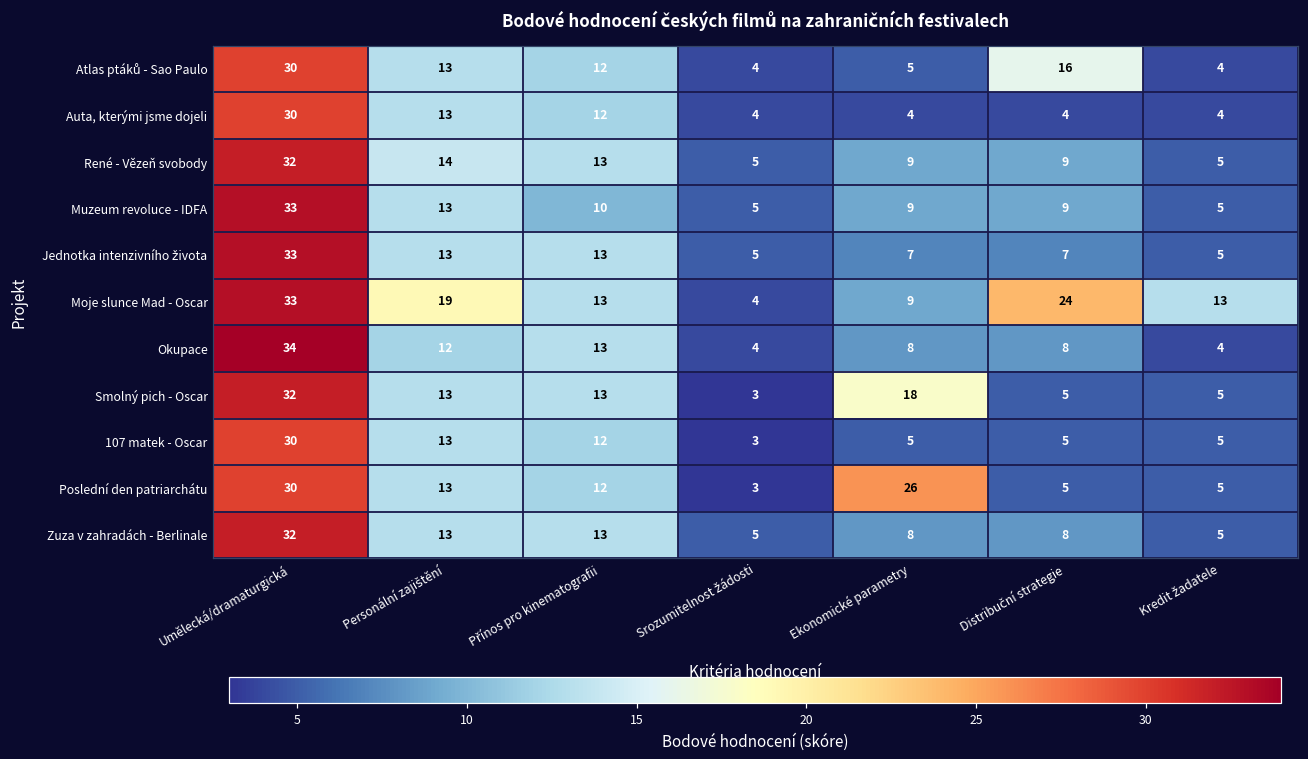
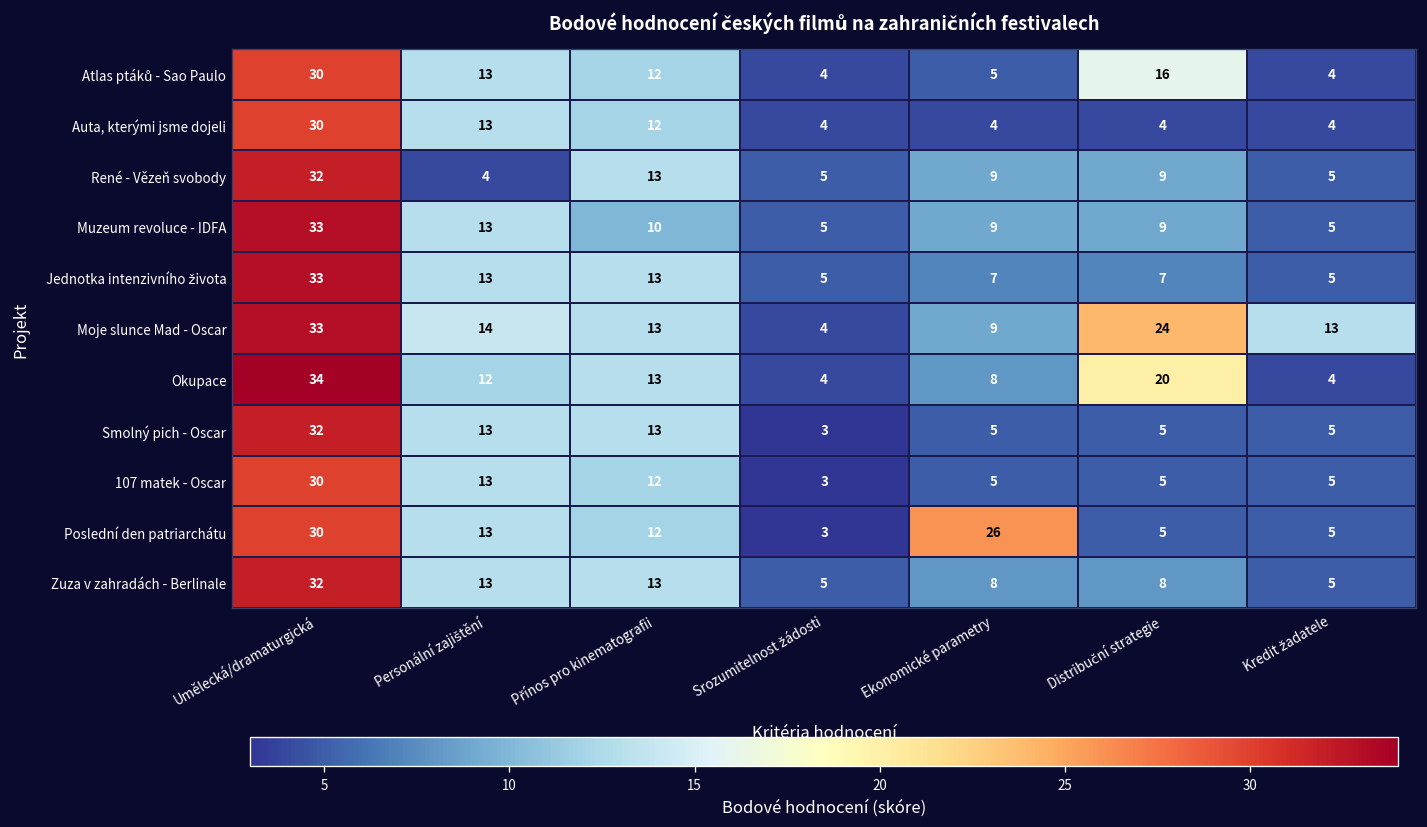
  {
    "Atlas ptáků - Sao Paulo": {
      "Umělecká/dramaturgická": 30,
      "Personální zajištění": 13,
      "Přínos pro kinematografii": 12,
      "Srozumitelnost žádosti": 4,
      "Ekonomické parametry": 5,
      "Distribuční strategie": 16,
      "Kredit žadatele": 4
    },
    "Auta, kterými jsme dojeli": {
      "Umělecká/dramaturgická": 30,
      "Personální zajištění": 13,
      "Přínos pro kinematografii": 12,
      "Srozumitelnost žádosti": 4,
      "Ekonomické parametry": 4,
      "Distribuční strategie": 4,
      "Kredit žadatele": 4
    },
    "René - Vězeň svobody": {
      "Umělecká/dramaturgická": 32,
-     "Personální zajištění": 14,
+     "Personální zajištění": 4,
      "Přínos pro kinematografii": 13,
      "Srozumitelnost žádosti": 5,
      "Ekonomické parametry": 9,
      "Distribuční strategie": 9,
      "Kredit žadatele": 5
    },
    "Muzeum revoluce - IDFA": {
      "Umělecká/dramaturgická": 33,
      "Personální zajištění": 13,
      "Přínos pro kinematografii": 10,
      "Srozumitelnost žádosti": 5,
      "Ekonomické parametry": 9,
      "Distribuční strategie": 9,
      "Kredit žadatele": 5
    },
    "Jednotka intenzivního života": {
      "Umělecká/dramaturgická": 33,
      "Personální zajištění": 13,
      "Přínos pro kinematografii": 13,
      "Srozumitelnost žádosti": 5,
      "Ekonomické parametry": 7,
      "Distribuční strategie": 7,
      "Kredit žadatele": 5
    },
    "Moje slunce Mad - Oscar": {
      "Umělecká/dramaturgická": 33,
-     "Personální zajištění": 19,
+     "Personální zajištění": 14,
      "Přínos pro kinematografii": 13,
      "Srozumitelnost žádosti": 4,
      "Ekonomické parametry": 9,
      "Distribuční strategie": 24,
      "Kredit žadatele": 13
    },
    "Okupace": {
      "Umělecká/dramaturgická": 34,
      "Personální zajištění": 12,
      "Přínos pro kinematografii": 13,
      "Srozumitelnost žádosti": 4,
      "Ekonomické parametry": 8,
-     "Distribuční strategie": 8,
+     "Distribuční strategie": 20,
      "Kredit žadatele": 4
    },
    "Smolný pich - Oscar": {
      "Umělecká/dramaturgická": 32,
      "Personální zajištění": 13,
      "Přínos pro kinematografii": 13,
      "Srozumitelnost žádosti": 3,
-     "Ekonomické parametry": 18,
+     "Ekonomické parametry": 5,
      "Distribuční strategie": 5,
      "Kredit žadatele": 5
    },
    "107 matek - Oscar": {
      "Umělecká/dramaturgická": 30,
      "Personální zajištění": 13,
      "Přínos pro kinematografii": 12,
      "Srozumitelnost žádosti": 3,
      "Ekonomické parametry": 5,
      "Distribuční strategie": 5,
      "Kredit žadatele": 5
    },
    "Poslední den patriarchátu": {
      "Umělecká/dramaturgická": 30,
      "Personální zajištění": 13,
      "Přínos pro kinematografii": 12,
      "Srozumitelnost žádosti": 3,
      "Ekonomické parametry": 26,
      "Distribuční strategie": 5,
      "Kredit žadatele": 5
    },
    "Zuza v zahradách - Berlinale": {
      "Umělecká/dramaturgická": 32,
      "Personální zajištění": 13,
      "Přínos pro kinematografii": 13,
      "Srozumitelnost žádosti": 5,
      "Ekonomické parametry": 8,
      "Distribuční strategie": 8,
      "Kredit žadatele": 5
    }
  }
